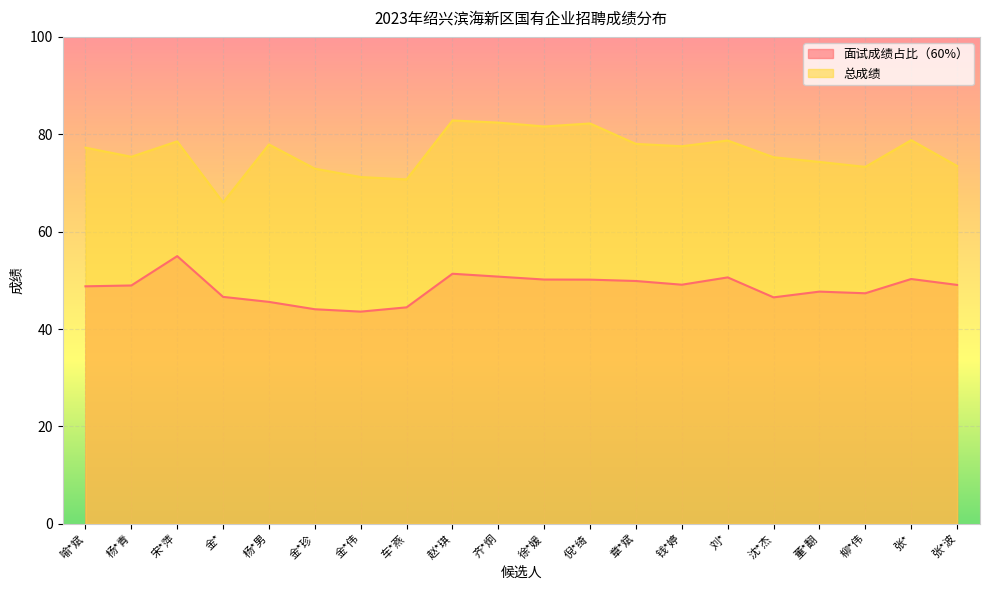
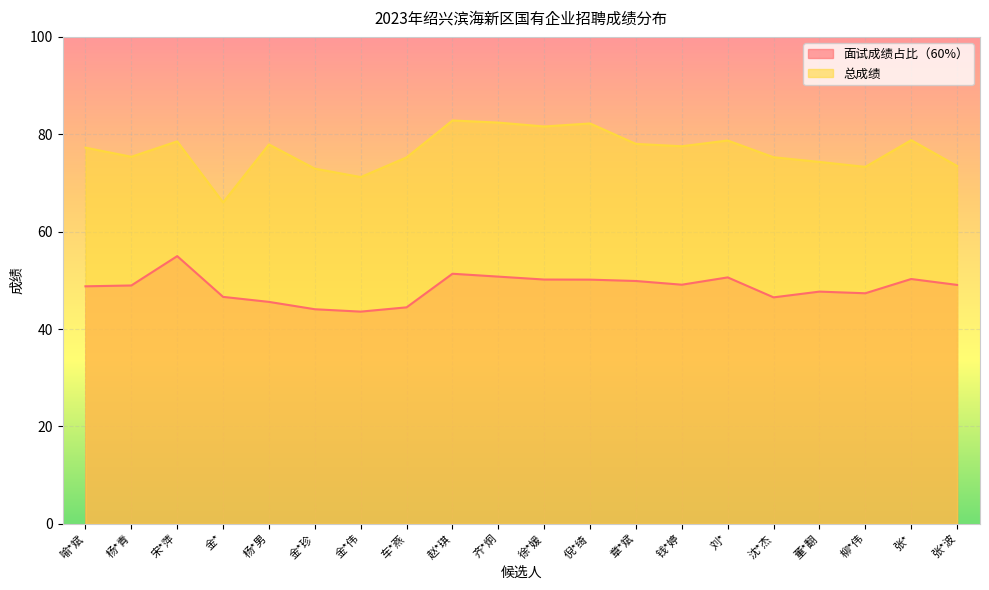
  {
    "面试成绩占比（60%）": {
      "喻*斌": 49,
      "杨*青": 49,
      "宋*萍": 55,
      "金*": 47,
      "杨*男": 46,
      "金*珍": 44,
      "金*伟": 44,
      "车*燕": 44,
      "赵*琪": 51,
      "齐*炯": 51,
      "徐*媛": 50,
      "倪*绮": 50,
      "章*斌": 50,
      "钱*婷": 49,
      "刘*": 51,
      "沈*杰": 47,
      "董*翻": 48,
      "柳*伟": 47,
      "张*": 50,
      "张*波": 49
    },
    "总成绩": {
      "喻*斌": 77,
      "杨*青": 75,
      "宋*萍": 79,
      "金*": 66,
      "杨*男": 78,
      "金*珍": 73,
      "金*伟": 71,
-     "车*燕": 71,
+     "车*燕": 75,
      "赵*琪": 83,
      "齐*炯": 82,
      "徐*媛": 82,
      "倪*绮": 82,
      "章*斌": 78,
      "钱*婷": 78,
      "刘*": 79,
      "沈*杰": 75,
      "董*翻": 74,
      "柳*伟": 73,
      "张*": 79,
      "张*波": 74
    }
  }
